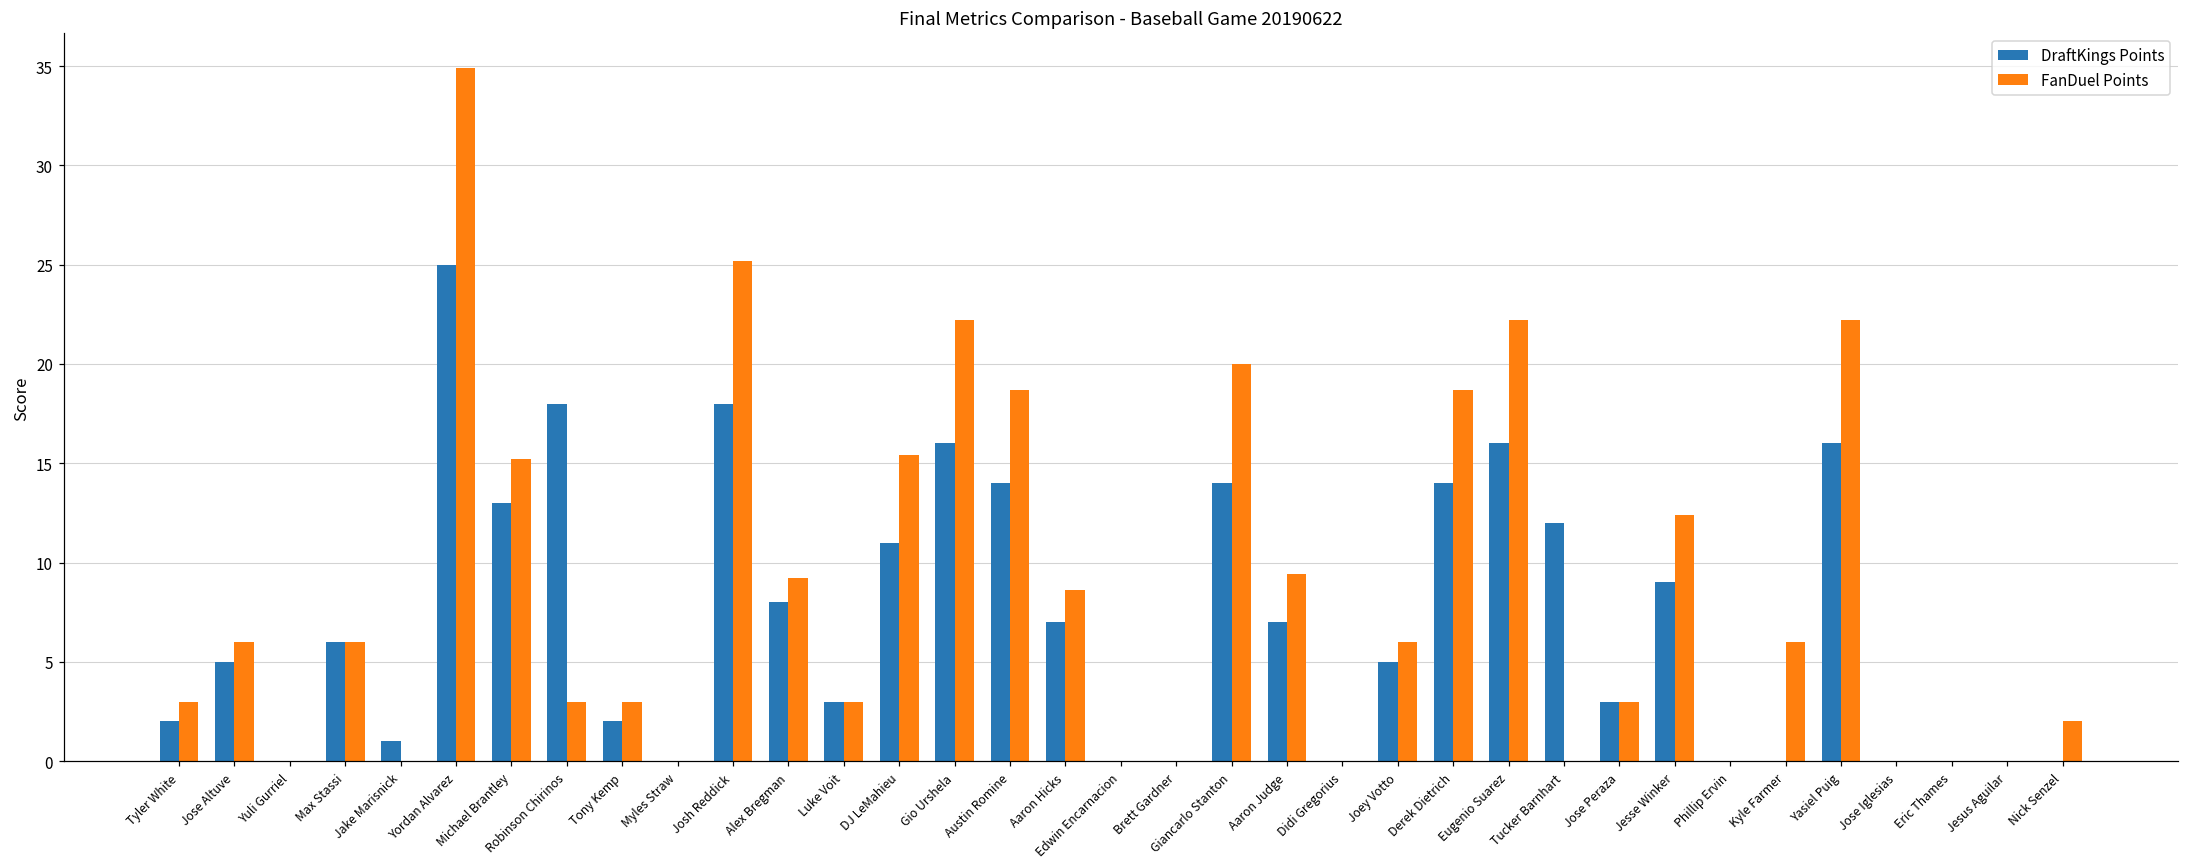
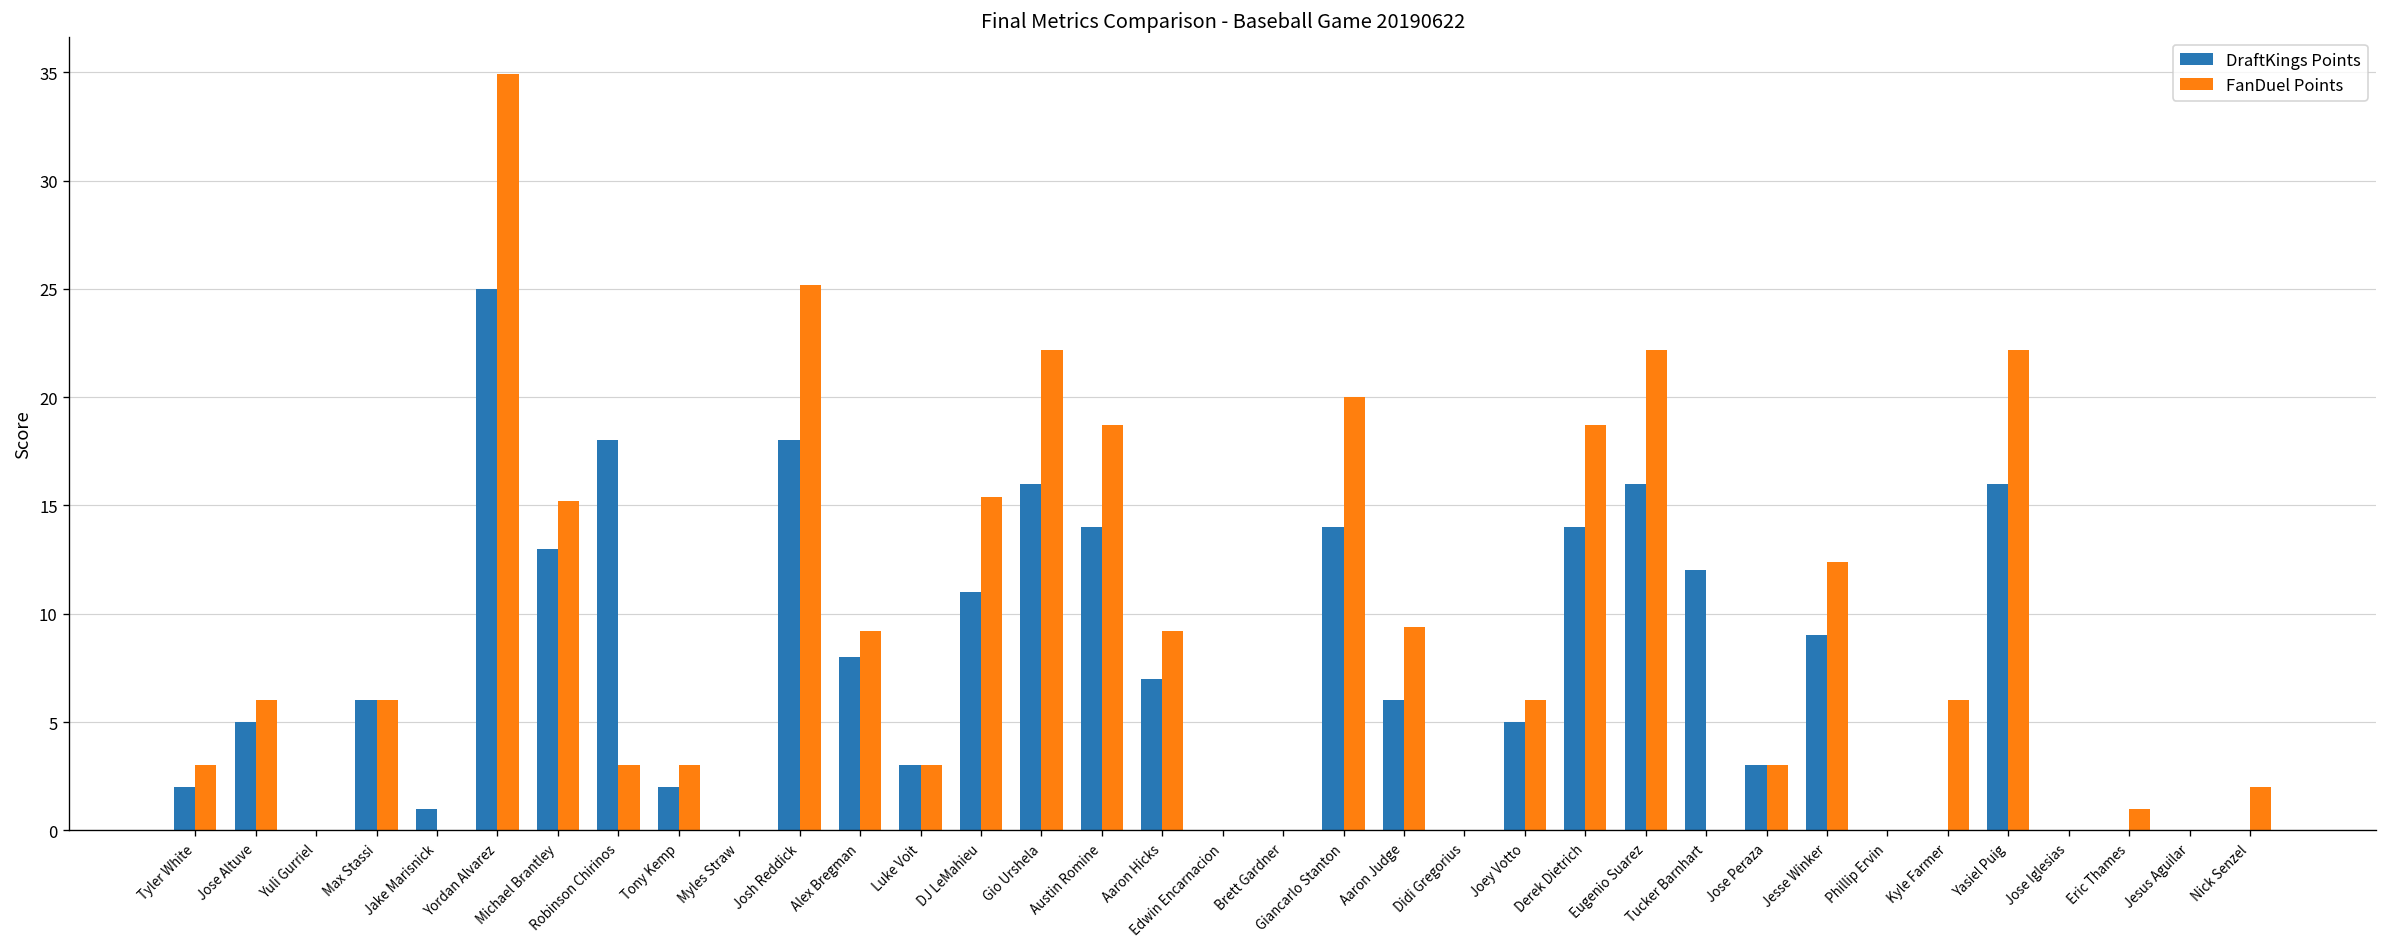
  {
    "DraftKings Points": {
      "Tyler White": 2,
      "Jose Altuve": 5,
      "Yuli Gurriel": 0,
      "Max Stassi": 6,
      "Jake Marisnick": 1,
      "Yordan Alvarez": 25,
      "Michael Brantley": 13,
      "Robinson Chirinos": 18,
      "Tony Kemp": 2,
      "Myles Straw": 0,
      "Josh Reddick": 18,
      "Alex Bregman": 8,
      "Luke Voit": 3,
      "DJ LeMahieu": 11,
      "Gio Urshela": 16,
      "Austin Romine": 14,
      "Aaron Hicks": 7,
      "Edwin Encarnacion": 0,
      "Brett Gardner": 0,
      "Giancarlo Stanton": 14,
-     "Aaron Judge": 7,
+     "Aaron Judge": 6,
      "Didi Gregorius": 0,
      "Joey Votto": 5,
      "Derek Dietrich": 14,
      "Eugenio Suarez": 16,
      "Tucker Barnhart": 12,
      "Jose Peraza": 3,
      "Jesse Winker": 9,
      "Phillip Ervin": 0,
      "Kyle Farmer": 0,
      "Yasiel Puig": 16,
      "Jose Iglesias": 0,
      "Eric Thames": 0,
      "Jesus Aguilar": 0,
      "Nick Senzel": 0
    },
    "FanDuel Points": {
      "Tyler White": 3.0,
      "Jose Altuve": 6.0,
      "Yuli Gurriel": 0.0,
      "Max Stassi": 6.0,
      "Jake Marisnick": 0.0,
      "Yordan Alvarez": 34.9,
      "Michael Brantley": 15.2,
      "Robinson Chirinos": 3.0,
      "Tony Kemp": 3.0,
      "Myles Straw": 0.0,
      "Josh Reddick": 25.2,
      "Alex Bregman": 9.2,
      "Luke Voit": 3.0,
      "DJ LeMahieu": 15.4,
      "Gio Urshela": 22.2,
      "Austin Romine": 18.7,
-     "Aaron Hicks": 8.6,
+     "Aaron Hicks": 9.2,
      "Edwin Encarnacion": 0.0,
      "Brett Gardner": 0.0,
      "Giancarlo Stanton": 20.0,
      "Aaron Judge": 9.4,
      "Didi Gregorius": 0.0,
      "Joey Votto": 6.0,
      "Derek Dietrich": 18.7,
      "Eugenio Suarez": 22.2,
      "Tucker Barnhart": 0.0,
      "Jose Peraza": 3.0,
      "Jesse Winker": 12.4,
      "Phillip Ervin": 0.0,
      "Kyle Farmer": 6.0,
      "Yasiel Puig": 22.2,
      "Jose Iglesias": 0.0,
-     "Eric Thames": 0,
+     "Eric Thames": 1,
      "Jesus Aguilar": 0.0,
      "Nick Senzel": 2.0
    }
  }
